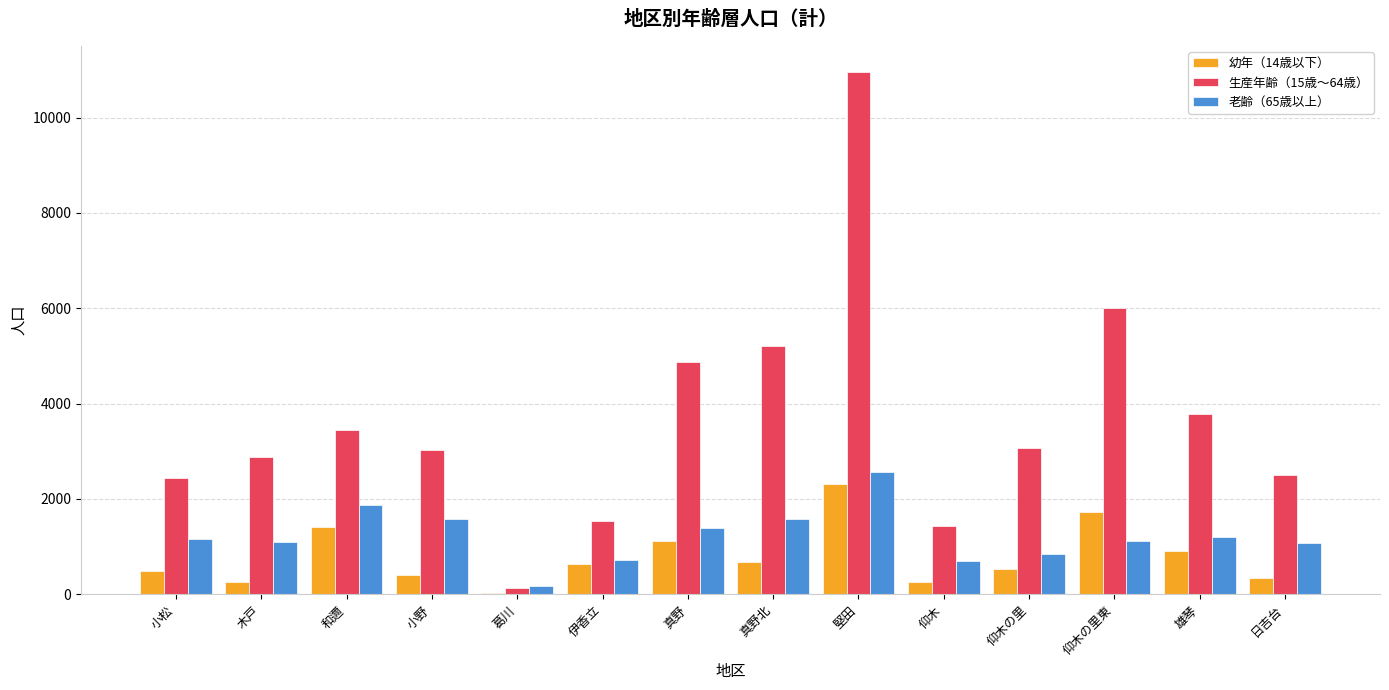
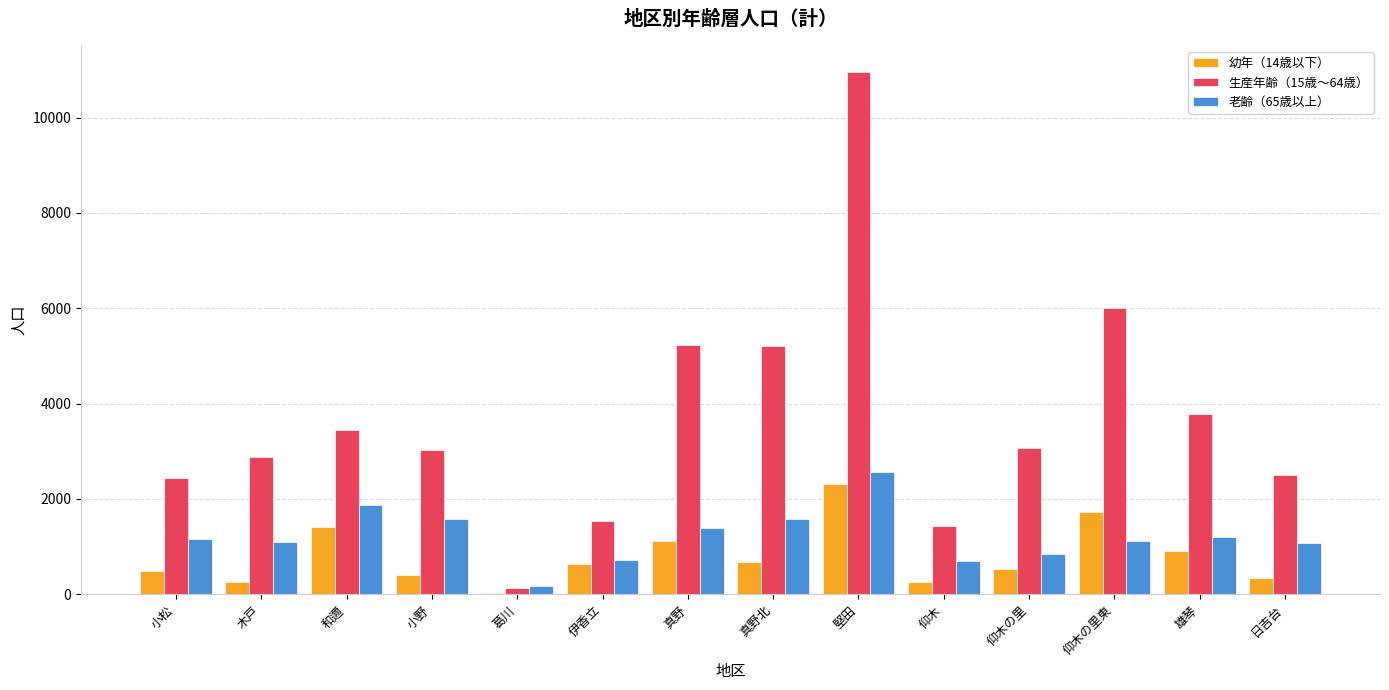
  {
    "幼年（14歳以下）": {
      "小松": 500,
      "木戸": 300,
      "和邇": 1400,
      "小野": 400,
      "伊香立": 600,
      "真野": 1100,
      "真野北": 700,
      "堅田": 2300,
      "仰木": 300,
      "仰木の里": 500,
      "仰木の里東": 1700,
      "雄琴": 900,
      "日吉台": 300
    },
    "生産年齢（15歳～64歳）": {
      "小松": 2400,
      "木戸": 2900,
      "和邇": 3400,
      "小野": 3000,
      "葛川": 100,
      "伊香立": 1500,
-     "真野": 4900,
+     "真野": 5200,
      "真野北": 5200,
      "堅田": 11000,
      "仰木": 1400,
      "仰木の里": 3100,
      "仰木の里東": 6000,
      "雄琴": 3800,
      "日吉台": 2500
    },
    "老齢（65歳以上）": {
      "小松": 1200,
      "木戸": 1100,
      "和邇": 1900,
      "小野": 1600,
      "葛川": 200,
      "伊香立": 700,
      "真野": 1400,
      "真野北": 1600,
      "堅田": 2600,
      "仰木": 700,
      "仰木の里": 800,
      "仰木の里東": 1100,
      "雄琴": 1200,
      "日吉台": 1100
    }
  }
